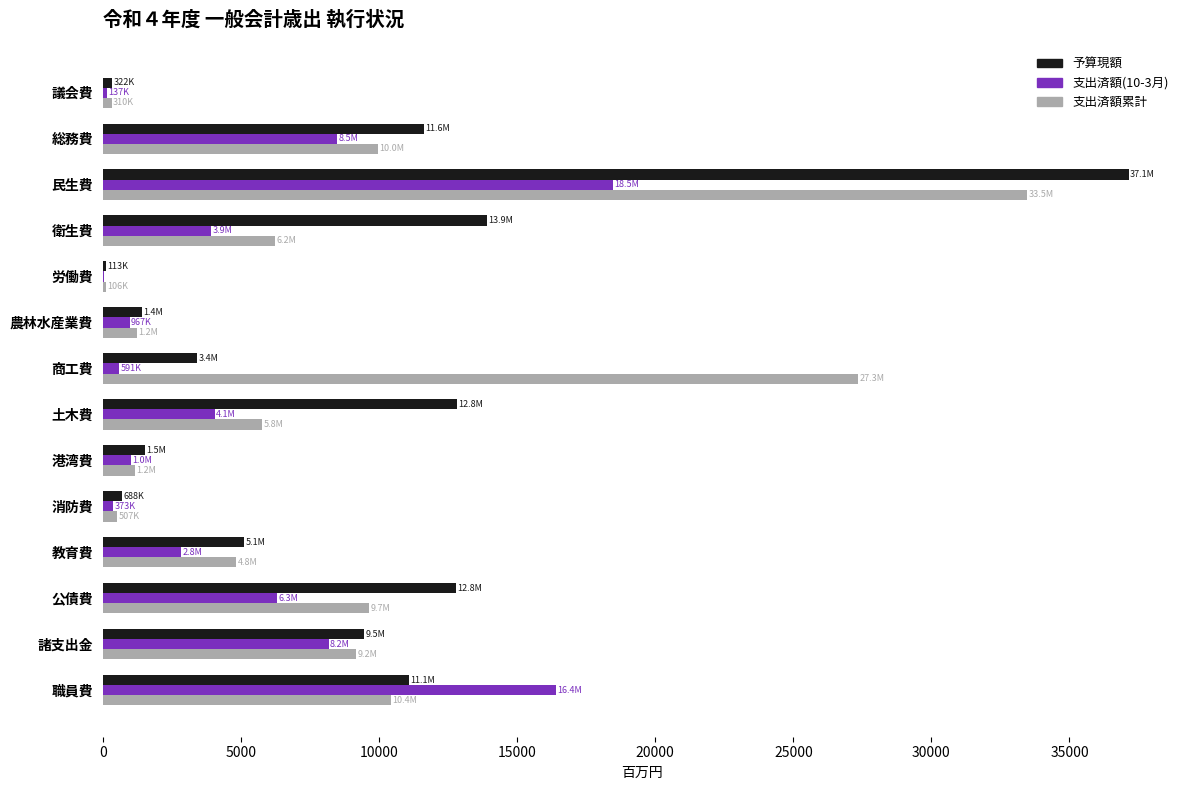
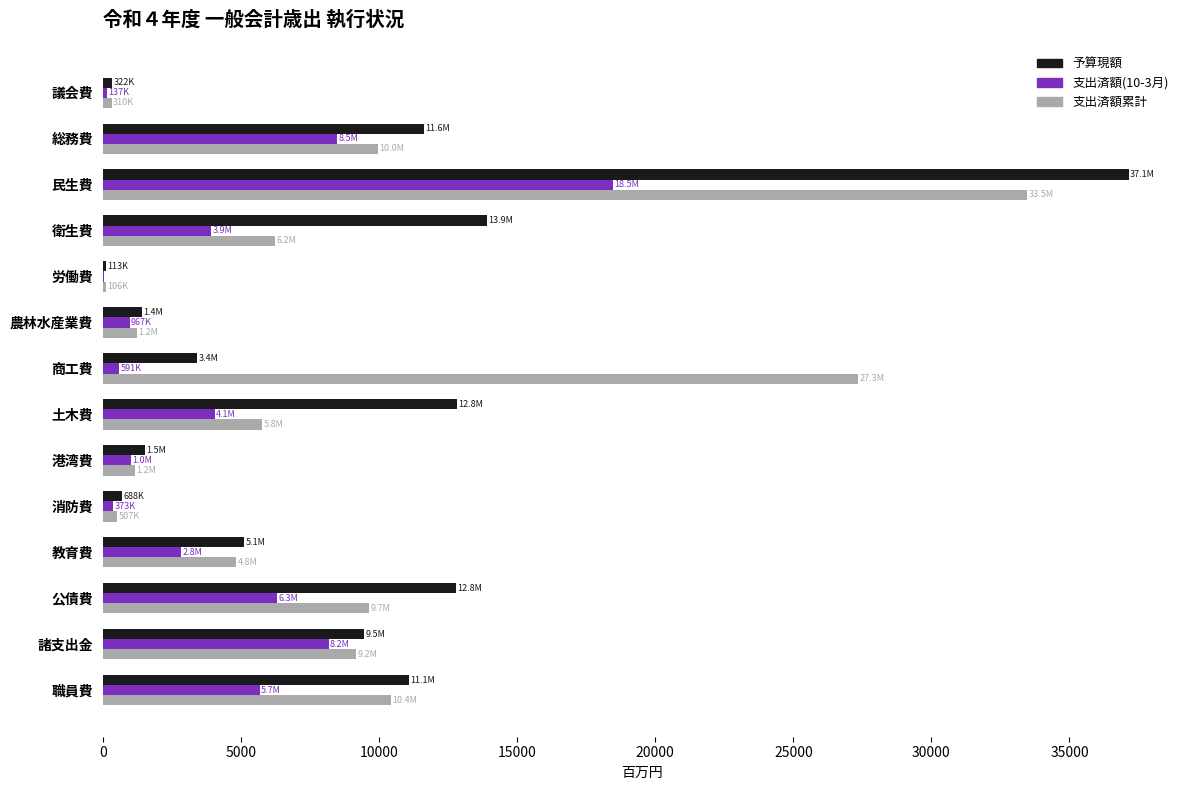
  {
    "予算現額": {
      "議会費": "322K",
      "総務費": "11.6M",
      "民生費": "37.1M",
      "衛生費": "13.9M",
      "労働費": "113K",
      "農林水産業費": "1.4M",
      "商工費": "3.4M",
      "土木費": "12.8M",
      "港湾費": "1.5M",
      "消防費": "688K",
      "教育費": "5.1M",
      "公債費": "12.8M",
      "諸支出金": "9.5M",
      "職員費": "11.1M"
    },
    "支出済額(10-3月)": {
      "議会費": "137K",
      "総務費": "8.5M",
      "民生費": "18.5M",
      "衛生費": "3.9M",
      "農林水産業費": "967K",
      "商工費": "591K",
      "土木費": "4.1M",
      "港湾費": "1.0M",
      "消防費": "373K",
      "教育費": "2.8M",
      "公債費": "6.3M",
      "諸支出金": "8.2M",
-     "職員費": "16.4M"
+     "職員費": "5.7M"
    },
    "支出済額累計": {
      "議会費": "310K",
      "総務費": "10.0M",
      "民生費": "33.5M",
      "衛生費": "6.2M",
      "労働費": "106K",
      "農林水産業費": "1.2M",
      "商工費": "27.3M",
      "土木費": "5.8M",
      "港湾費": "1.2M",
      "消防費": "507K",
      "教育費": "4.8M",
      "公債費": "9.7M",
      "諸支出金": "9.2M",
      "職員費": "10.4M"
    }
  }
